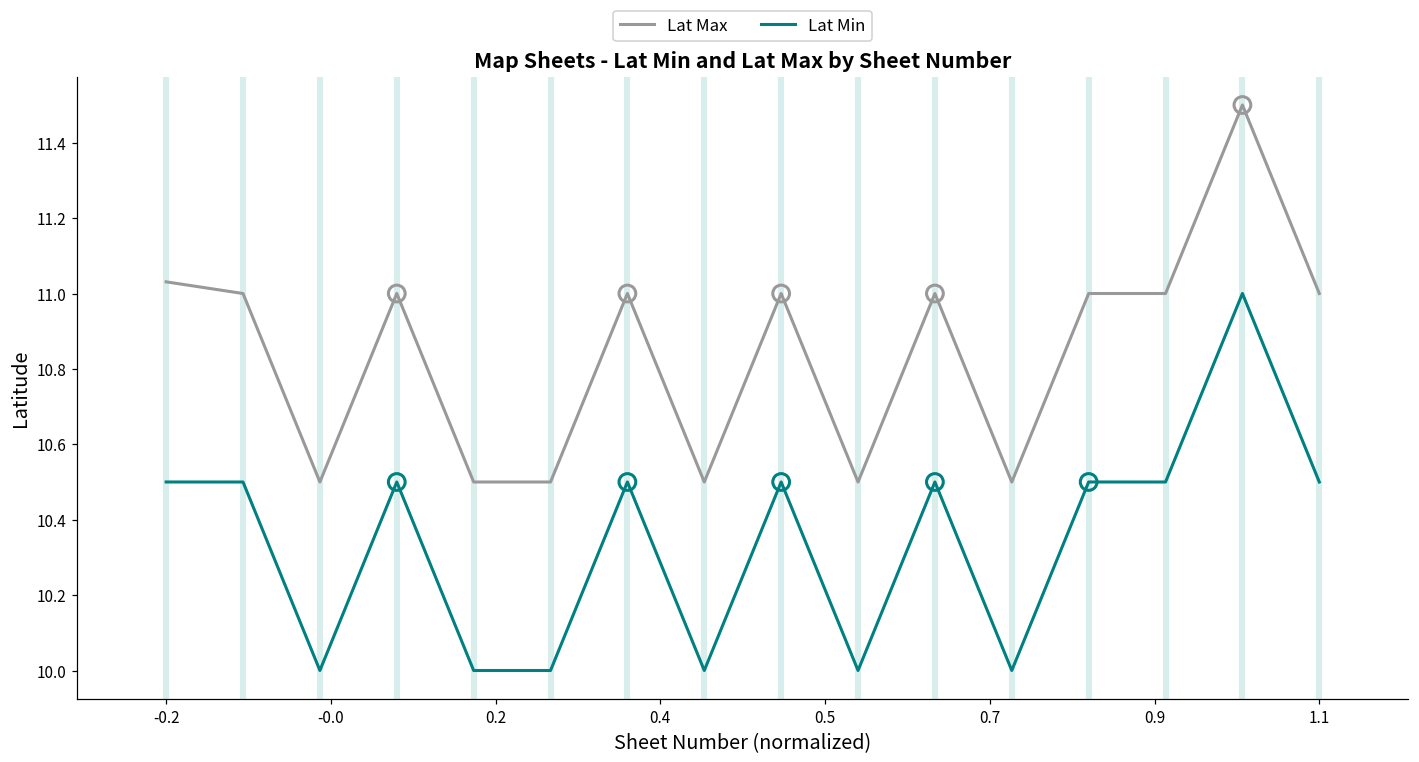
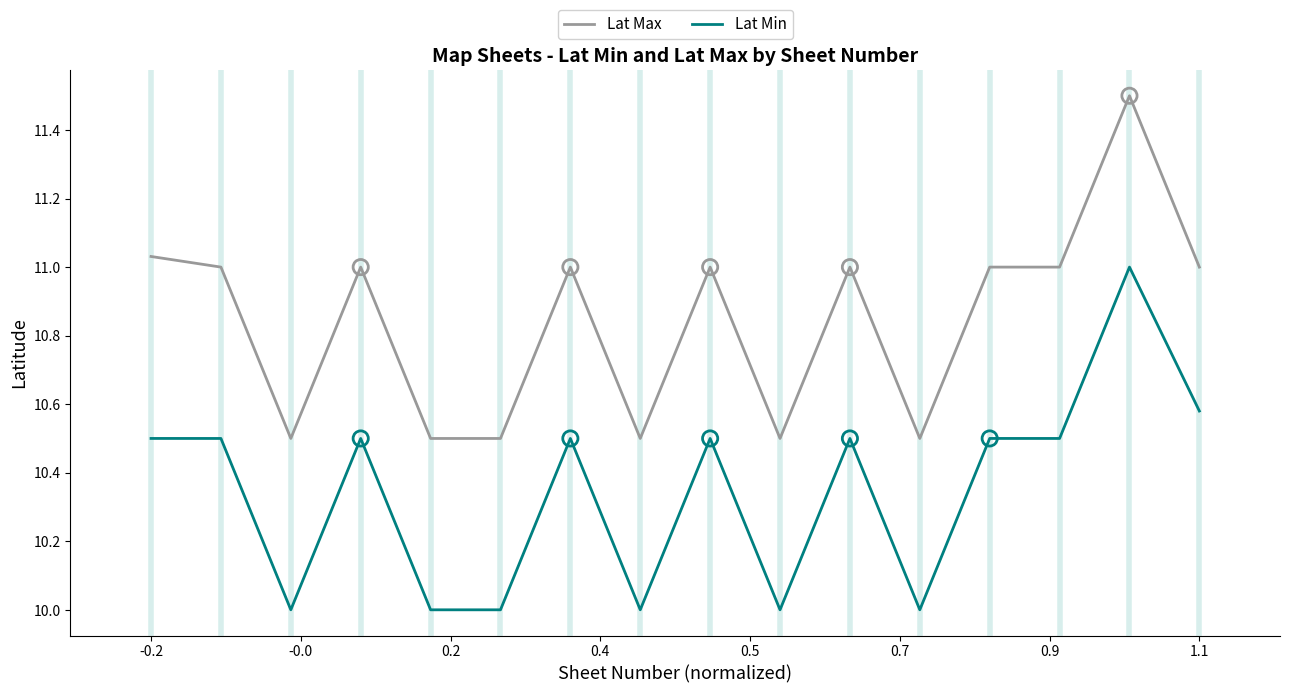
  {
    "Lat Max": {
      "-0.2": 11.03,
      "1.1": 11.00
    },
    "Lat Min": {
      "-0.2": 10.50,
-     "1.1": 10.50
+     "1.1": 10.58
    }
  }
